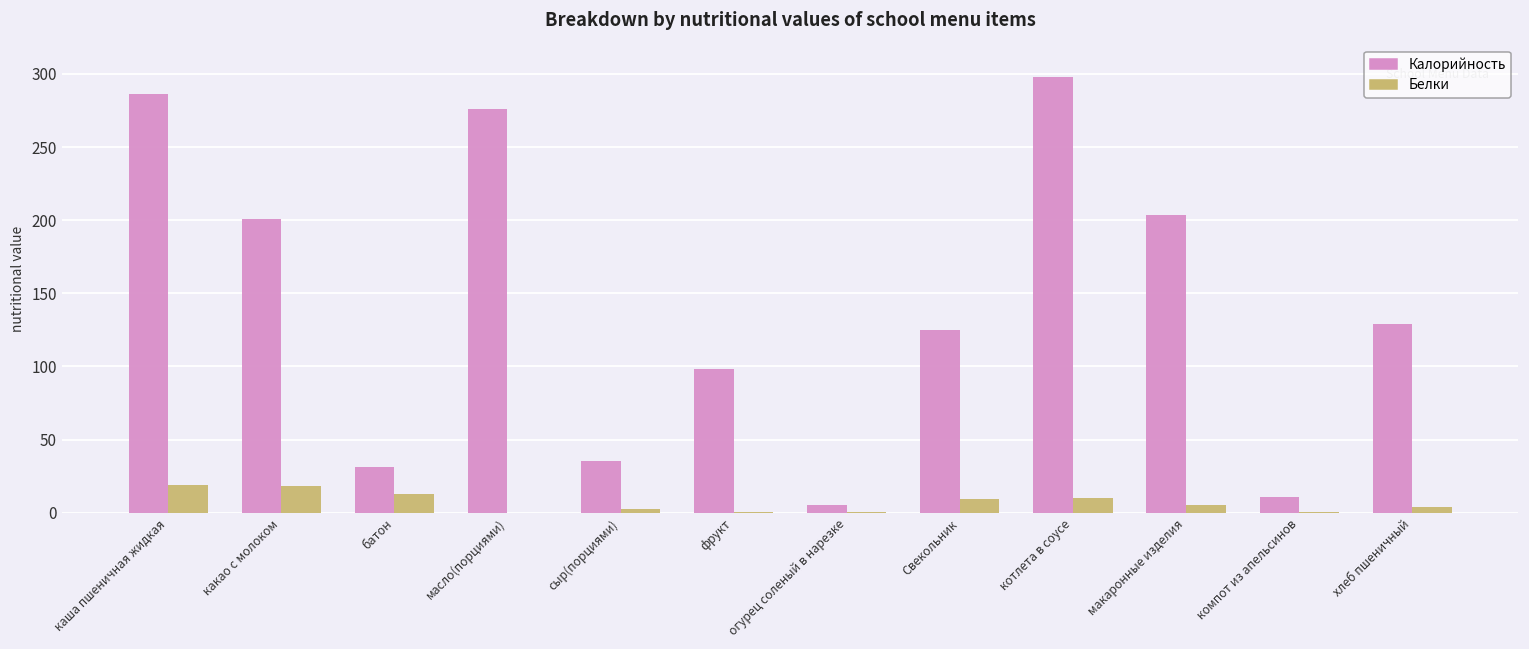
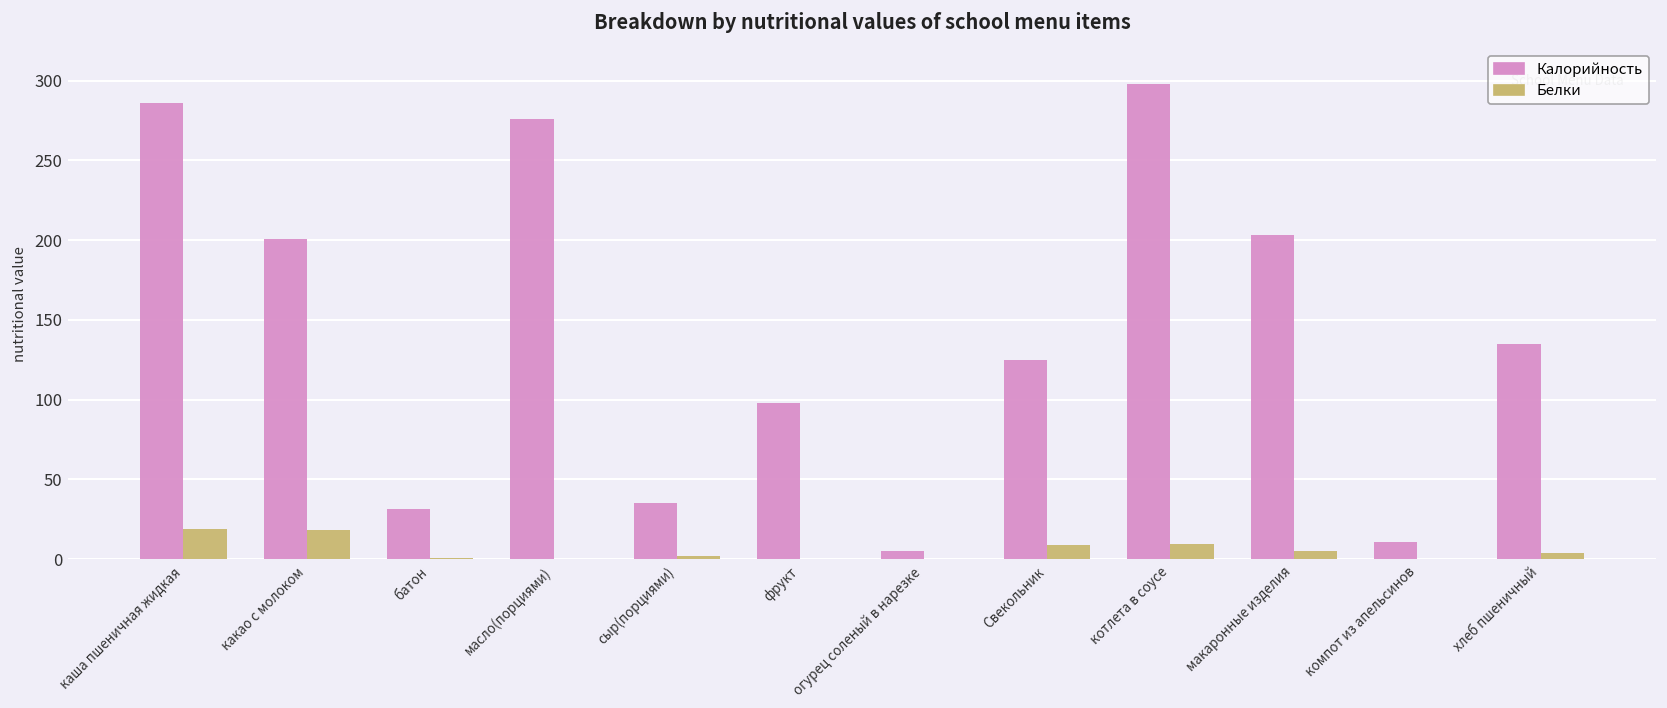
  {
    "Калорийность": {
      "каша пшеничная жидкая": 286,
      "какао с молоком": 201,
      "батон": 31,
      "масло(порциями)": 276,
      "сыр(порциями)": 35,
      "фрукт": 98,
      "огурец соленый в нарезке": 5,
      "Свекольник": 125,
      "котлета в соусе": 298,
      "макаронные изделия": 204,
      "компот из апельсинов": 11,
-     "хлеб пшеничный": 129
+     "хлеб пшеничный": 135
    },
    "Белки": {
      "каша пшеничная жидкая": 19,
      "какао с молоком": 18,
-     "батон": 13,
+     "батон": 1,
      "сыр(порциями)": 2,
      "Свекольник": 9,
      "котлета в соусе": 10,
      "макаронные изделия": 5,
      "хлеб пшеничный": 4
    }
  }
